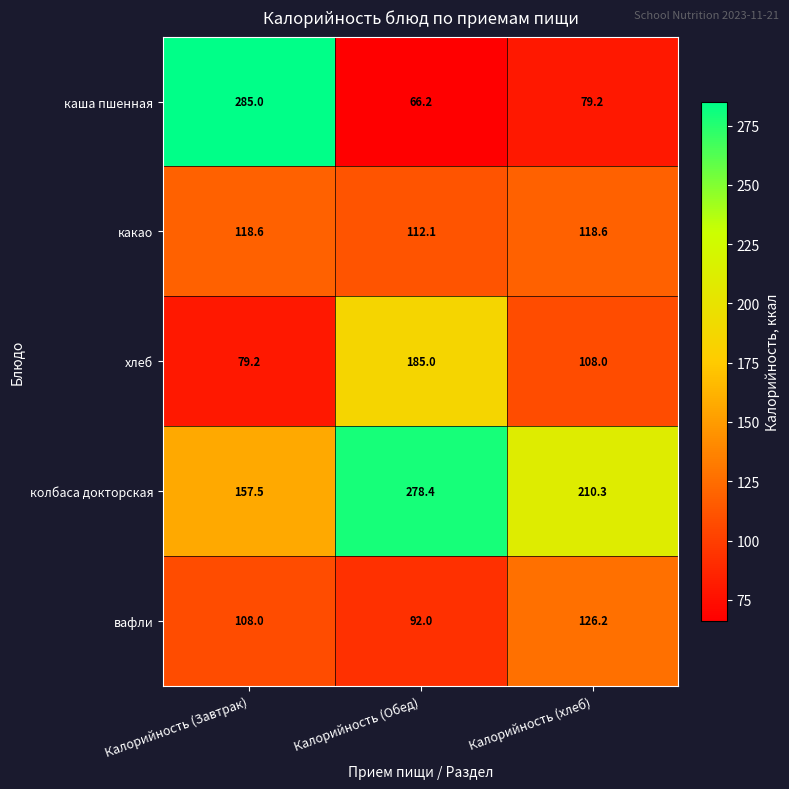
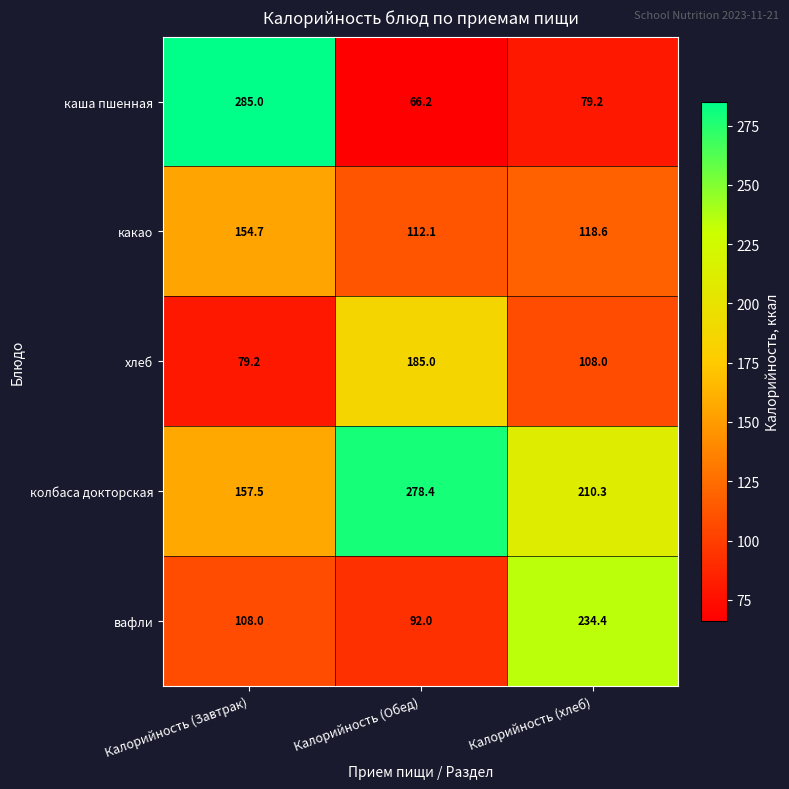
  {
    "каша пшенная": {
      "Калорийность (Завтрак)": 285.0,
      "Калорийность (Обед)": 66.2,
      "Калорийность (хлеб)": 79.2
    },
    "какао": {
-     "Калорийность (Завтрак)": 118.6,
+     "Калорийность (Завтрак)": 154.7,
      "Калорийность (Обед)": 112.1,
      "Калорийность (хлеб)": 118.6
    },
    "хлеб": {
      "Калорийность (Завтрак)": 79.2,
      "Калорийность (Обед)": 185.0,
      "Калорийность (хлеб)": 108.0
    },
    "колбаса докторская": {
      "Калорийность (Завтрак)": 157.5,
      "Калорийность (Обед)": 278.4,
      "Калорийность (хлеб)": 210.3
    },
    "вафли": {
      "Калорийность (Завтрак)": 108.0,
      "Калорийность (Обед)": 92.0,
-     "Калорийность (хлеб)": 126.2
+     "Калорийность (хлеб)": 234.4
    }
  }
